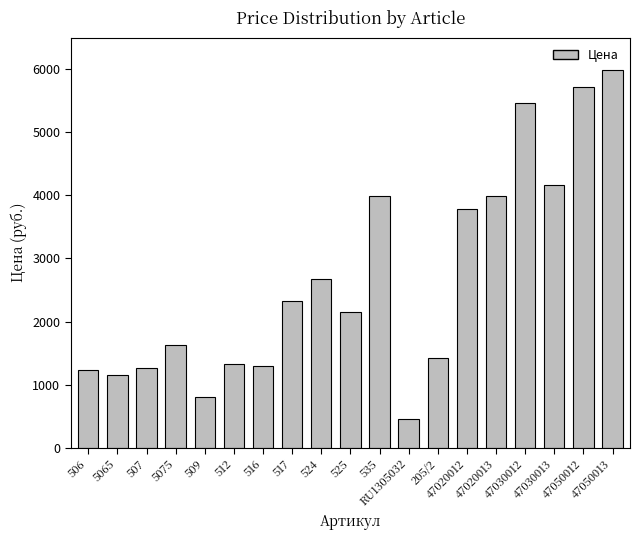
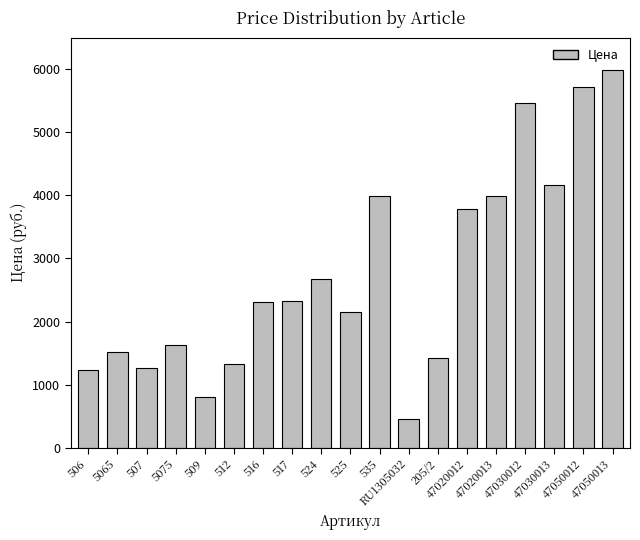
  {
    "506": 1200,
-   "5065": 1100,
+   "5065": 1500,
    "507": 1300,
    "5075": 1600,
    "509": 800,
    "512": 1300,
-   "516": 1300,
+   "516": 2300,
    "517": 2300,
    "524": 2700,
    "525": 2100,
    "535": 4000,
    "RU1305032": 400,
    "205/2": 1400,
    "47020012": 3800,
    "47020013": 4000,
    "47030012": 5500,
    "47030013": 4200,
    "47050012": 5700,
    "47050013": 6000
  }
